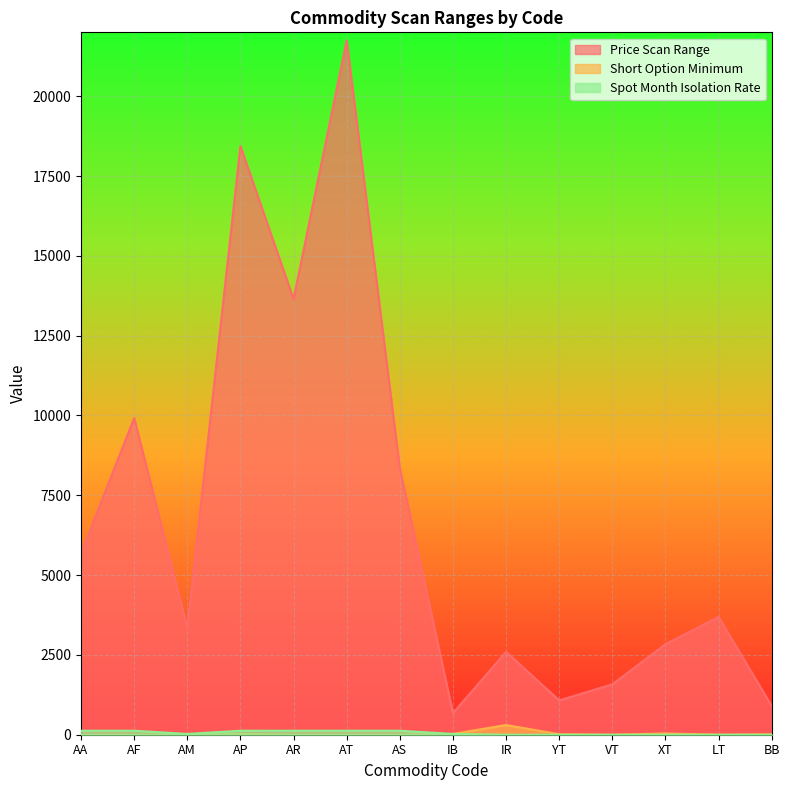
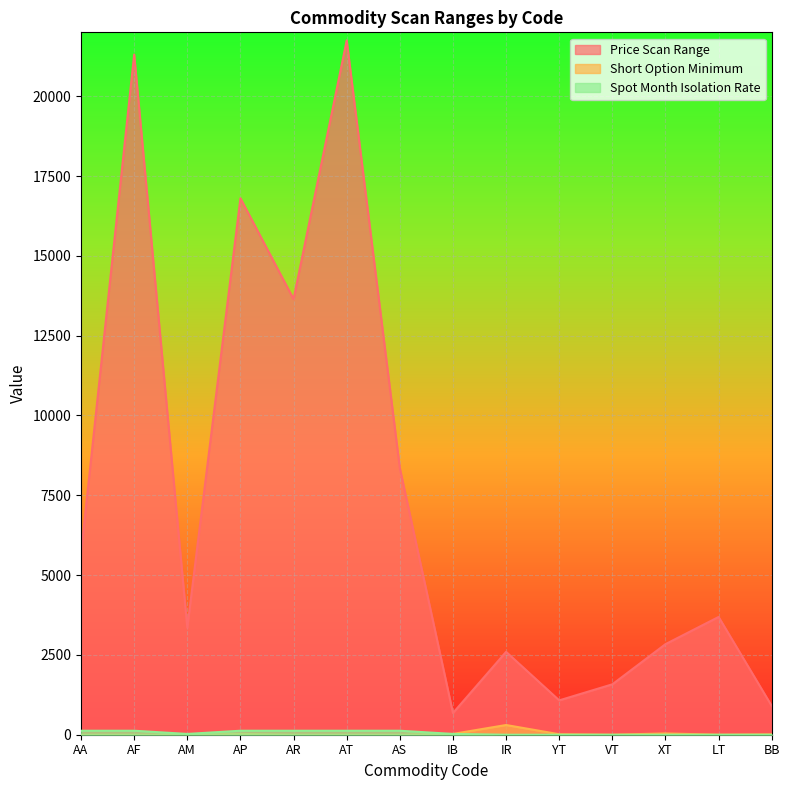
  {
    "Price Scan Range": {
      "AA": 5700,
-     "AF": 9900,
+     "AF": 21300,
      "AM": 3400,
-     "AP": 18400,
+     "AP": 16800,
      "AR": 13600,
      "AT": 21700,
      "AS": 8300,
      "IB": 700,
      "IR": 2600,
      "YT": 1100,
      "VT": 1600,
      "XT": 2800,
      "LT": 3700,
      "BB": 900
    },
    "Short Option Minimum": {
      "AA": 0,
      "AF": 0,
      "AP": 0,
      "AR": 0,
      "AT": 0,
      "AS": 0,
      "IR": 300
    },
    "Spot Month Isolation Rate": {
      "AA": 100,
      "AF": 100,
      "AP": 100,
      "AR": 100,
      "AT": 100,
      "AS": 100,
      "IR": 0
    }
  }
